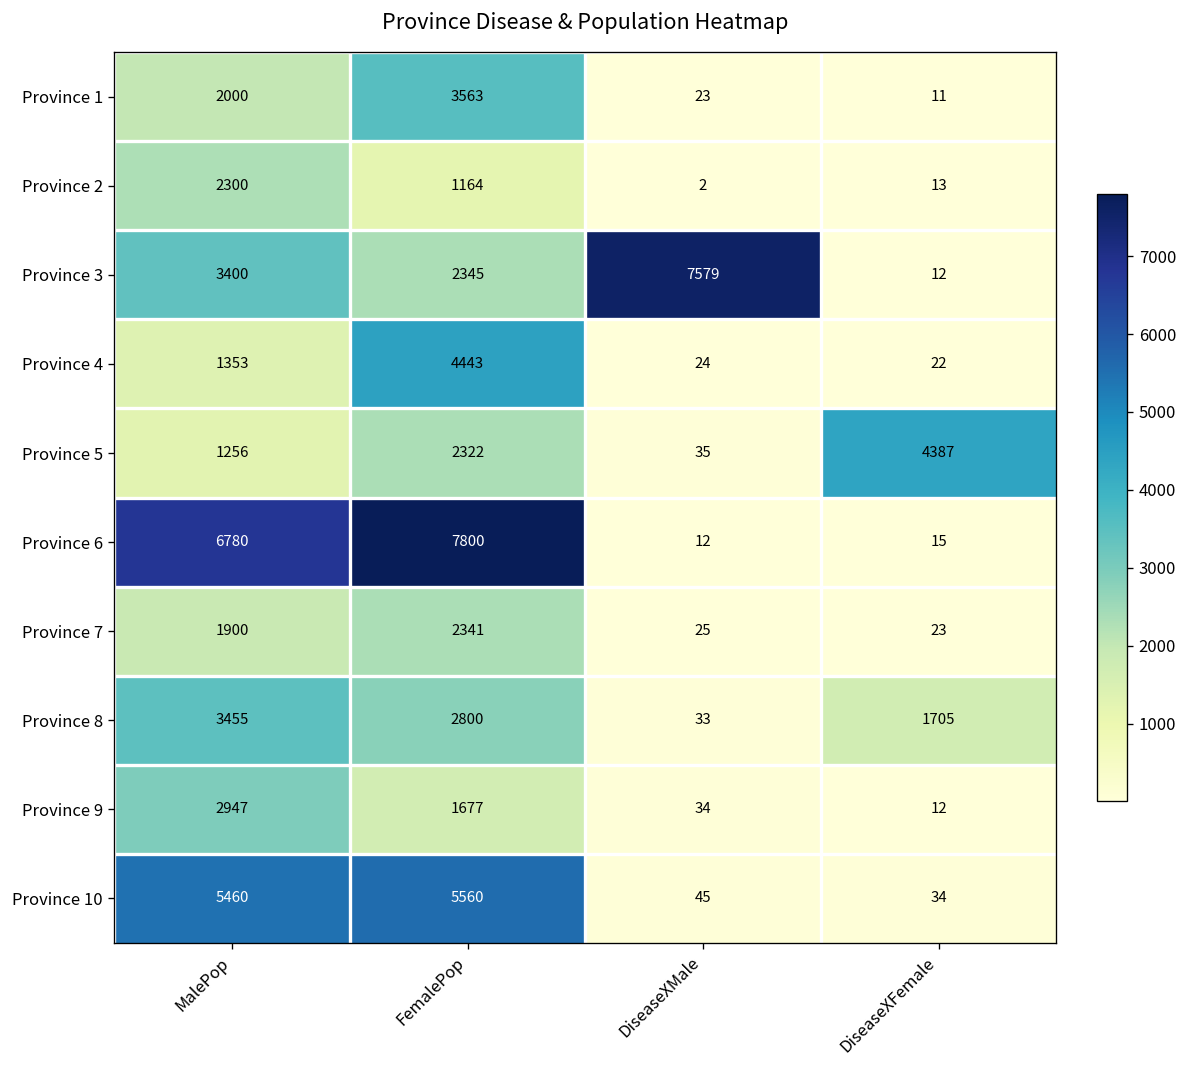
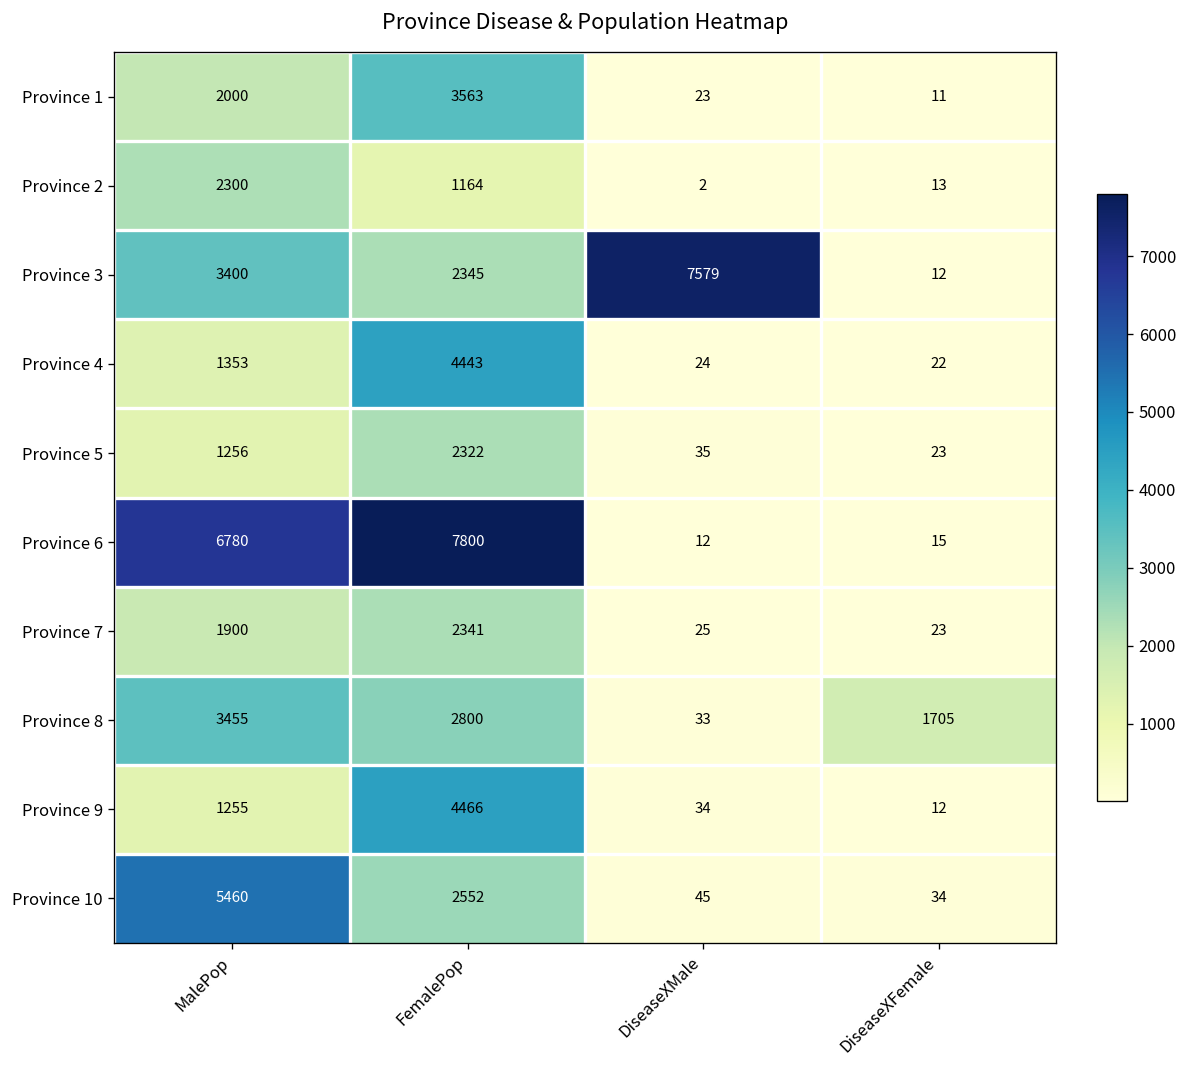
  {
    "Province 1": {
      "MalePop": 2000,
      "FemalePop": 3563,
      "DiseaseXMale": 23,
      "DiseaseXFemale": 11
    },
    "Province 2": {
      "MalePop": 2300,
      "FemalePop": 1164,
      "DiseaseXMale": 2,
      "DiseaseXFemale": 13
    },
    "Province 3": {
      "MalePop": 3400,
      "FemalePop": 2345,
      "DiseaseXMale": 7579,
      "DiseaseXFemale": 12
    },
    "Province 4": {
      "MalePop": 1353,
      "FemalePop": 4443,
      "DiseaseXMale": 24,
      "DiseaseXFemale": 22
    },
    "Province 5": {
      "MalePop": 1256,
      "FemalePop": 2322,
      "DiseaseXMale": 35,
-     "DiseaseXFemale": 4387
+     "DiseaseXFemale": 23
    },
    "Province 6": {
      "MalePop": 6780,
      "FemalePop": 7800,
      "DiseaseXMale": 12,
      "DiseaseXFemale": 15
    },
    "Province 7": {
      "MalePop": 1900,
      "FemalePop": 2341,
      "DiseaseXMale": 25,
      "DiseaseXFemale": 23
    },
    "Province 8": {
      "MalePop": 3455,
      "FemalePop": 2800,
      "DiseaseXMale": 33,
      "DiseaseXFemale": 1705
    },
    "Province 9": {
-     "MalePop": 2947,
-     "FemalePop": 1677,
+     "MalePop": 1255,
+     "FemalePop": 4466,
      "DiseaseXMale": 34,
      "DiseaseXFemale": 12
    },
    "Province 10": {
      "MalePop": 5460,
-     "FemalePop": 5560,
+     "FemalePop": 2552,
      "DiseaseXMale": 45,
      "DiseaseXFemale": 34
    }
  }
